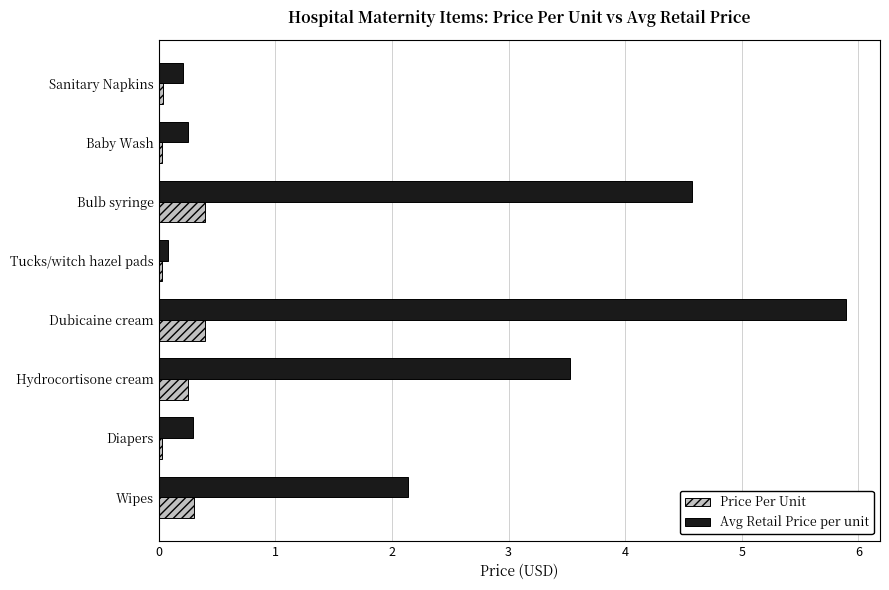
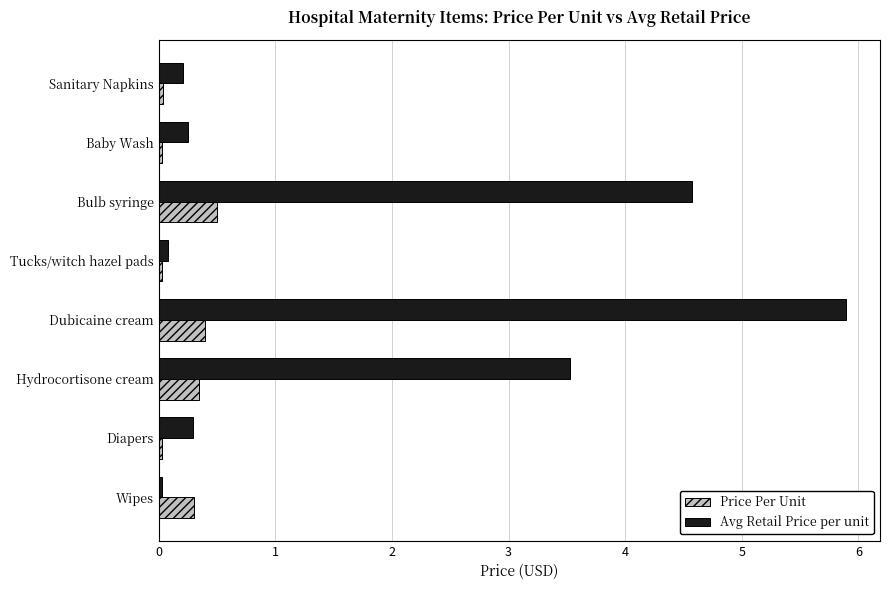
  {
    "Price Per Unit": {
      "Sanitary Napkins": 0.04,
      "Baby Wash": 0.03,
-     "Bulb syringe": 0.4,
+     "Bulb syringe": 0.5,
      "Tucks/witch hazel pads": 0.03,
      "Dubicaine cream": 0.40,
-     "Hydrocortisone cream": 0.25,
+     "Hydrocortisone cream": 0.35,
      "Diapers": 0.03,
      "Wipes": 0.30
    },
    "Avg Retail Price per unit": {
      "Sanitary Napkins": 0.21,
      "Baby Wash": 0.25,
      "Bulb syringe": 4.57,
      "Tucks/witch hazel pads": 0.08,
      "Dubicaine cream": 5.89,
      "Hydrocortisone cream": 3.53,
      "Diapers": 0.29,
-     "Wipes": 2.14
+     "Wipes": 0.03
    }
  }
